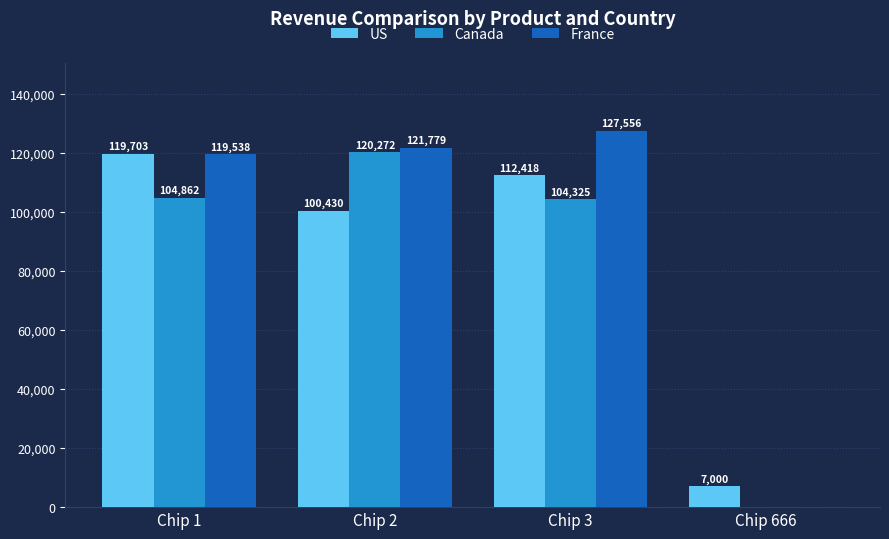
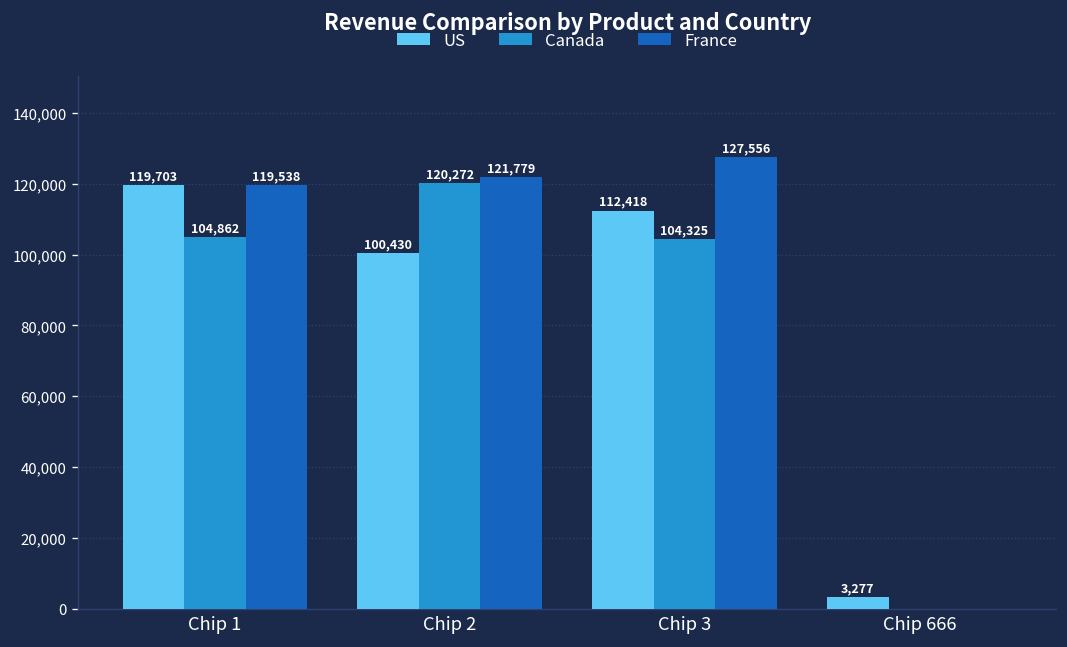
  {
    "US": {
      "Chip 1": "119,703",
      "Chip 2": "100,430",
      "Chip 3": "112,418",
-     "Chip 666": "7,000"
+     "Chip 666": "3,277"
    }
  }
